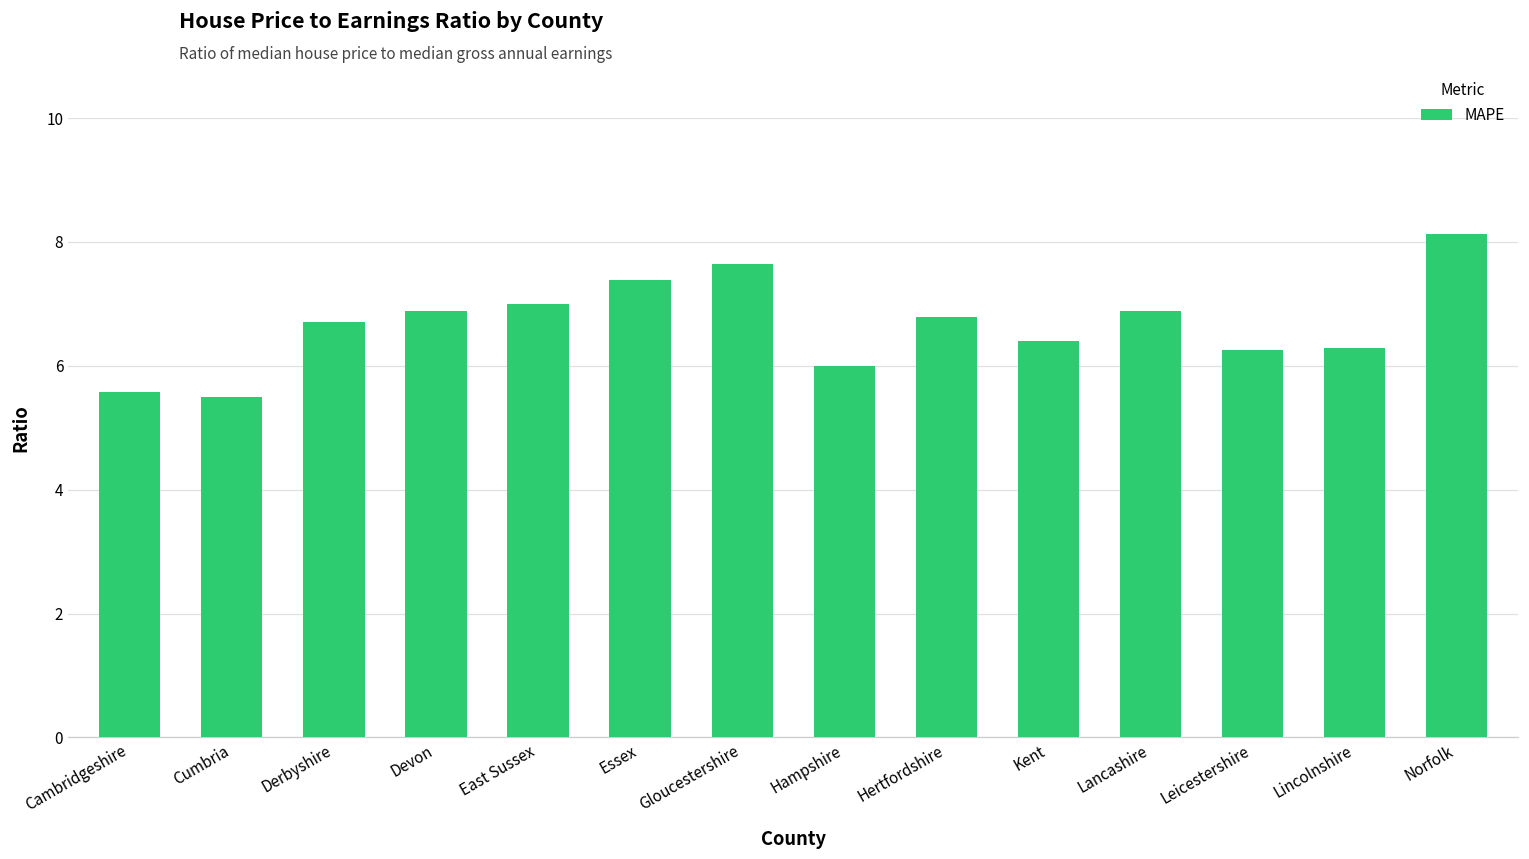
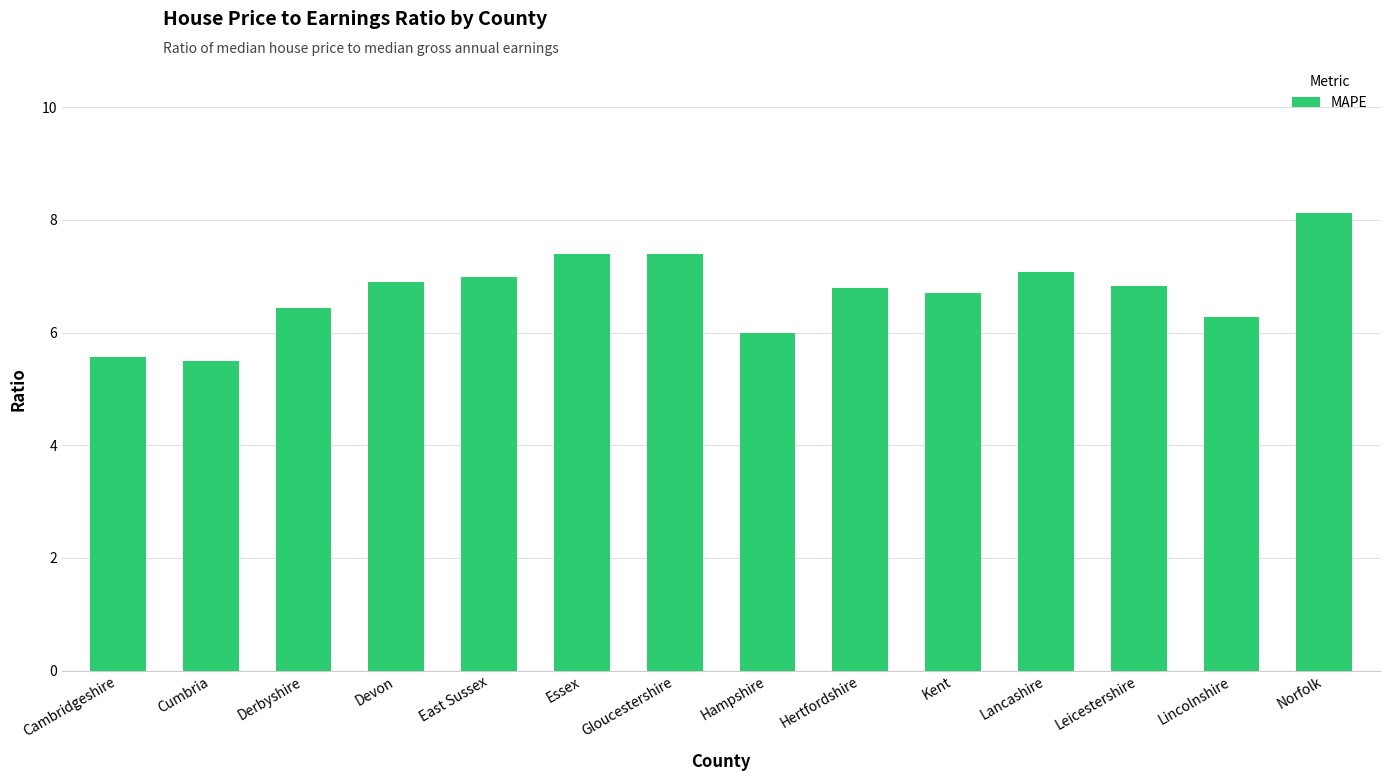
  {
    "Cambridgeshire": 5.6,
    "Cumbria": 5.5,
-   "Derbyshire": 6.7,
+   "Derbyshire": 6.4,
    "Devon": 6.9,
    "East Sussex": 7.0,
    "Essex": 7.4,
-   "Gloucestershire": 7.7,
+   "Gloucestershire": 7.4,
    "Hampshire": 6.0,
    "Hertfordshire": 6.8,
-   "Kent": 6.4,
-   "Lancashire": 6.9,
-   "Leicestershire": 6.3,
+   "Kent": 6.7,
+   "Lancashire": 7.1,
+   "Leicestershire": 6.8,
    "Lincolnshire": 6.3,
    "Norfolk": 8.1
  }
